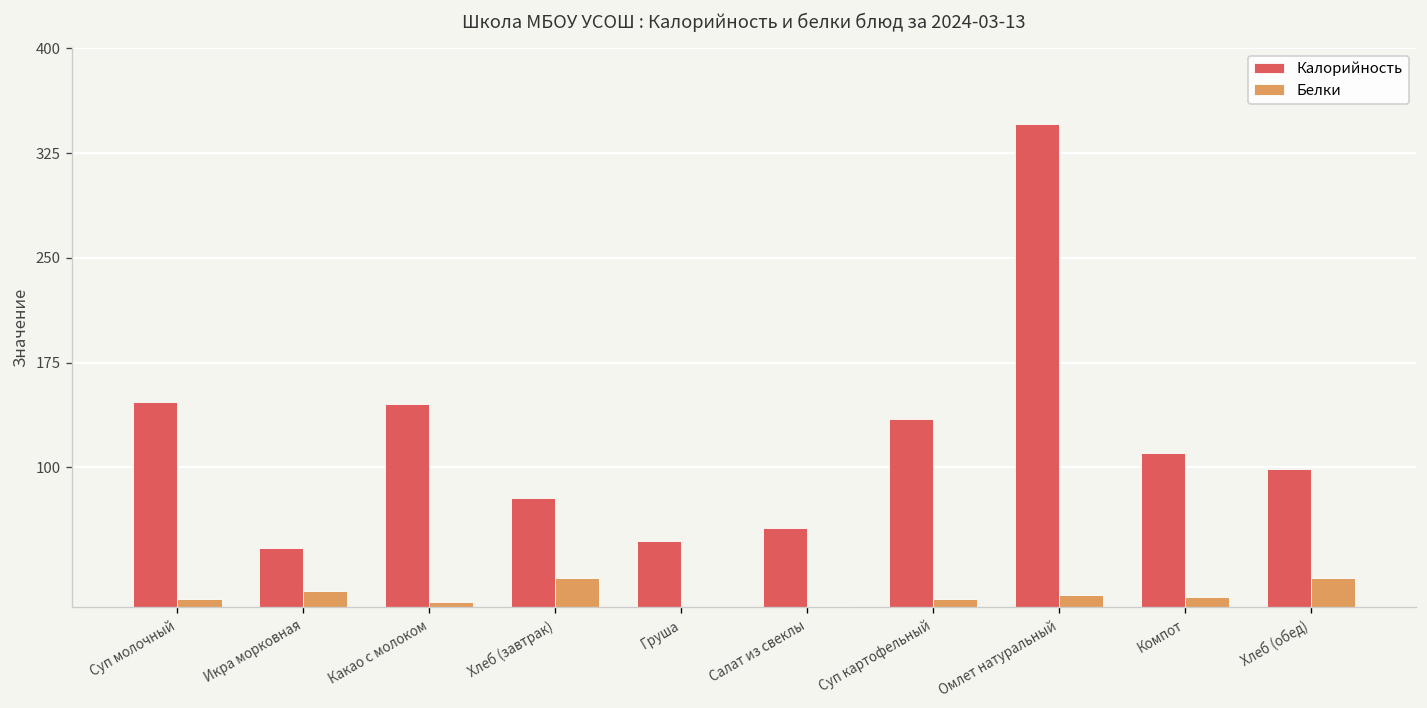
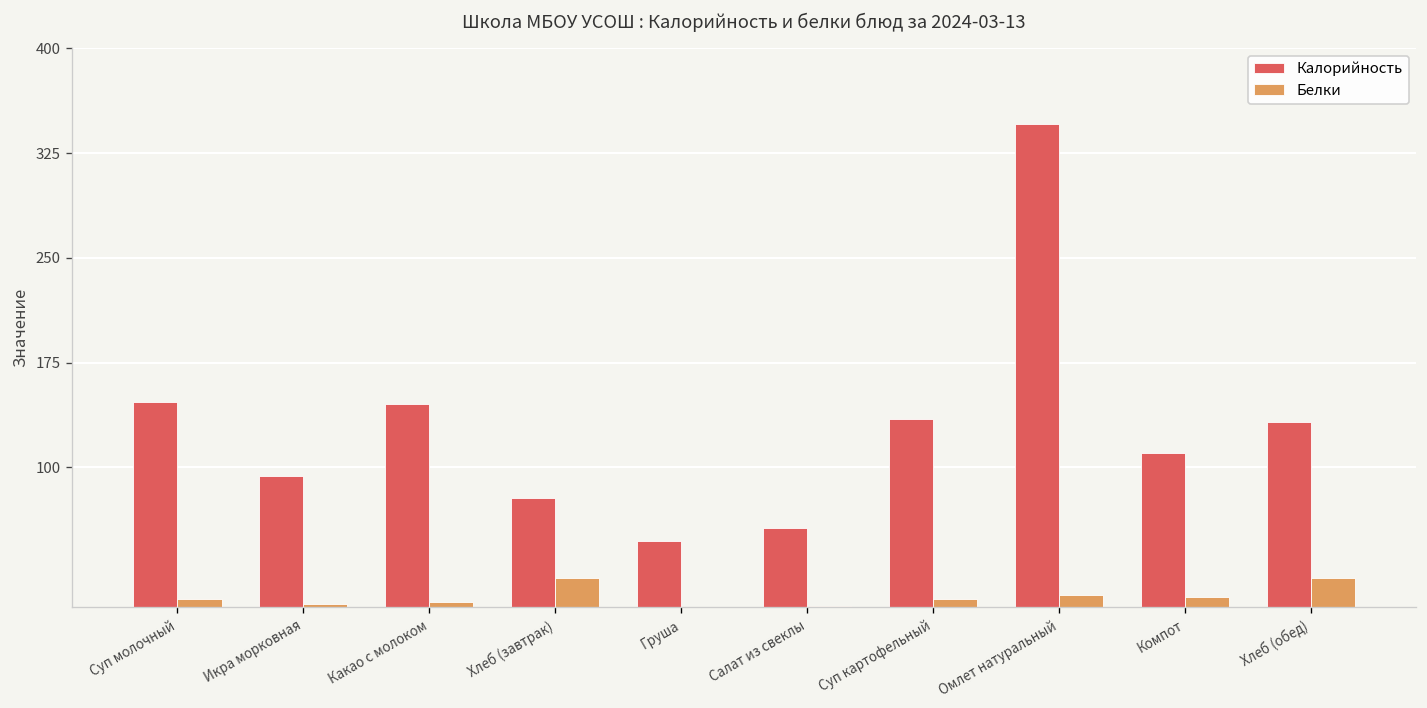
  {
    "Калорийность": {
      "Суп молочный": 147,
-     "Икра морковная": 42,
+     "Икра морковная": 94,
      "Какао с молоком": 145,
      "Хлеб (завтрак)": 78,
      "Груша": 47,
      "Салат из свеклы": 56,
      "Суп картофельный": 135,
      "Омлет натуральный": 346,
      "Компот": 110,
-     "Хлеб (обед)": 99
+     "Хлеб (обед)": 133
    },
    "Белки": {
      "Суп молочный": 6,
-     "Икра морковная": 11,
+     "Икра морковная": 2,
      "Какао с молоком": 4,
      "Хлеб (завтрак)": 21,
      "Суп картофельный": 5,
      "Омлет натуральный": 8,
      "Компот": 7,
      "Хлеб (обед)": 21
    }
  }
